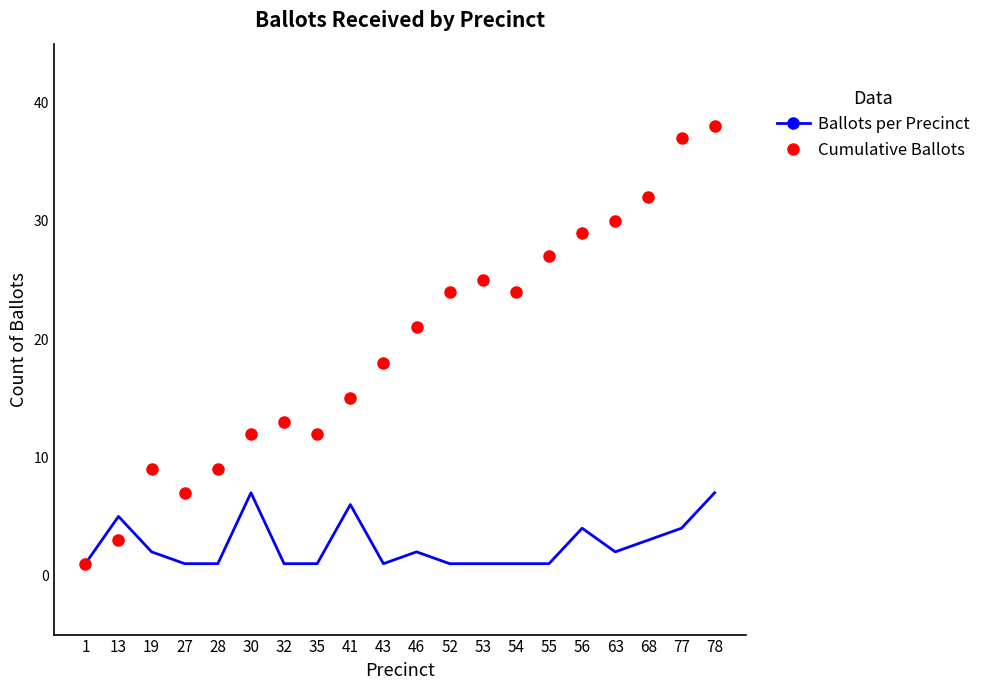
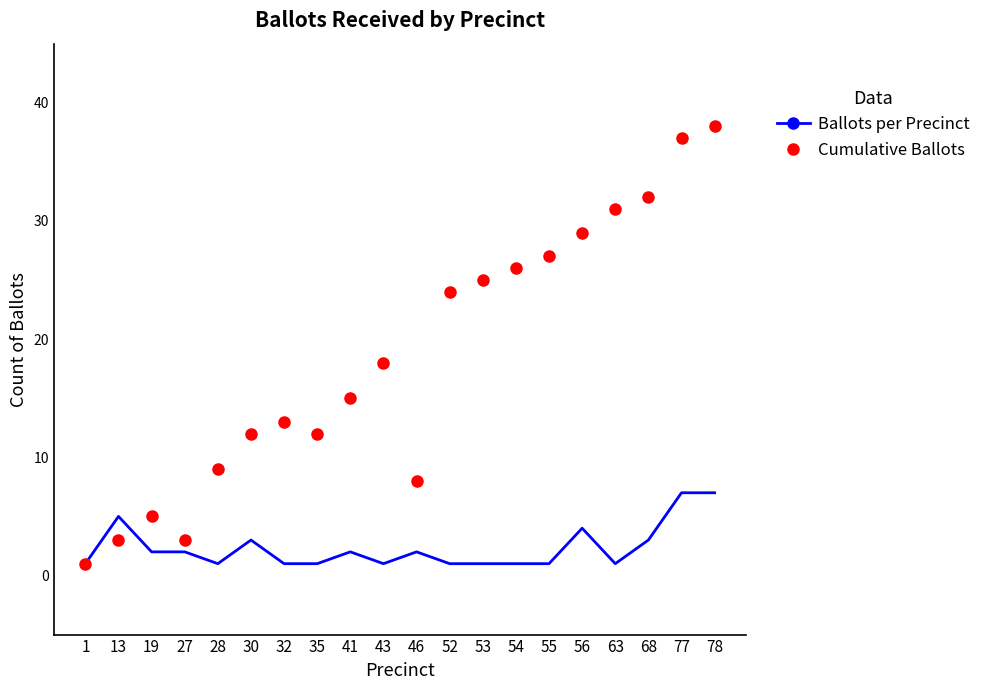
  {
    "Ballots per Precinct": {
      "13": 5,
      "19": 2,
-     "27": 1,
+     "27": 2,
      "28": 1,
-     "30": 7,
+     "30": 3,
      "32": 1,
      "35": 1,
-     "41": 6,
+     "41": 2,
      "43": 1,
      "46": 2,
      "52": 1,
      "53": 1,
      "54": 1,
      "55": 1,
      "56": 4,
-     "63": 2,
+     "63": 1,
      "68": 3,
-     "77": 4,
+     "77": 7,
      "78": 7
    },
    "Cumulative Ballots": {
      "13": 3,
-     "19": 9,
-     "27": 7,
+     "19": 5,
+     "27": 3,
      "28": 9,
      "30": 12,
      "32": 13,
      "35": 12,
      "41": 15,
      "43": 18,
-     "46": 21,
+     "46": 8,
      "52": 24,
      "53": 25,
-     "54": 24,
+     "54": 26,
      "55": 27,
      "56": 29,
-     "63": 30,
+     "63": 31,
      "68": 32,
      "77": 37,
      "78": 38
    }
  }
